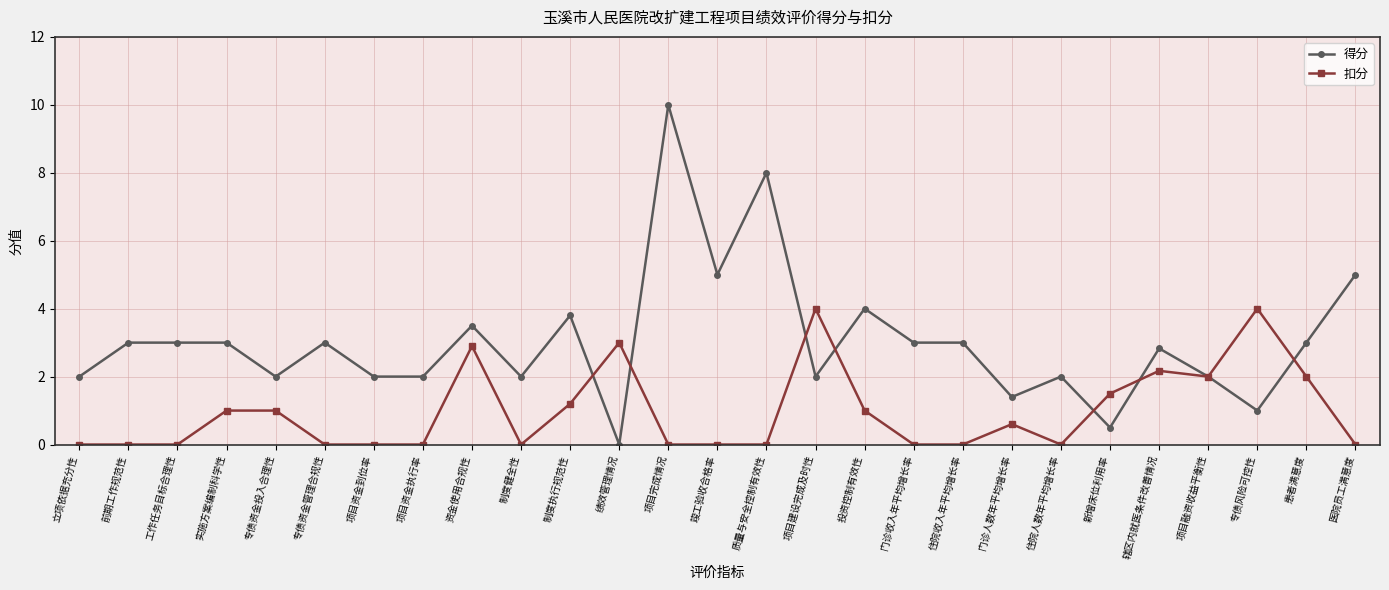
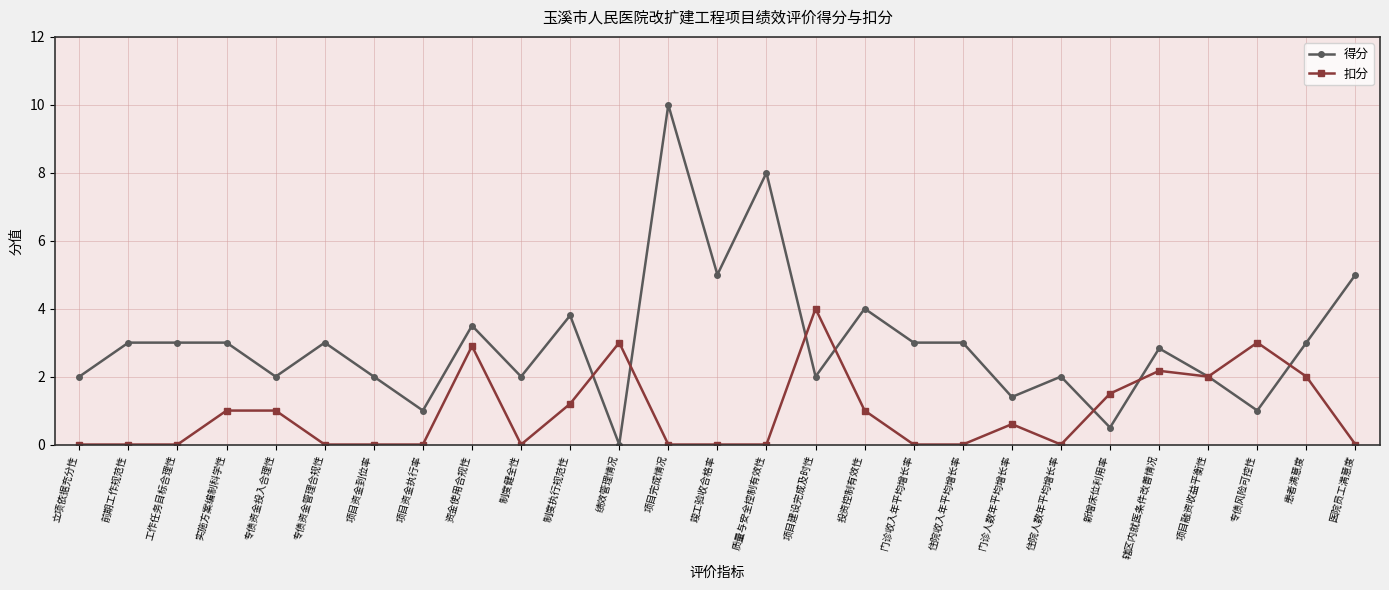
  {
    "得分": {
      "立项依据充分性": 2,
      "前期工作规范性": 3,
      "工作任务目标合理性": 3,
      "实施方案编制科学性": 3,
      "专债资金投入合理性": 2,
      "专债资金管理合规性": 3,
      "项目资金到位率": 2,
-     "项目资金执行率": 2,
+     "项目资金执行率": 1,
      "资金使用合规性": 3.5,
      "制度健全性": 2,
      "制度执行规范性": 3.8,
      "绩效管理情况": 0,
      "项目完成情况": 10,
      "竣工验收合格率": 5,
      "质量与安全控制有效性": 8,
      "项目建设完成及时性": 2,
      "投资控制有效性": 4,
      "门诊收入年平均增长率": 3,
      "住院收入年平均增长率": 3,
      "门诊人数年平均增长率": 1.4,
      "住院人数年平均增长率": 2,
      "新增床位利用率": 0.5,
      "辖区内就医条件改善情况": 2.8,
      "专债风险可控性": 1,
      "患者满意度": 3,
      "医院员工满意度": 5
    },
    "扣分": {
      "立项依据充分性": 0,
      "前期工作规范性": 0,
      "工作任务目标合理性": 0,
      "实施方案编制科学性": 1,
      "专债资金投入合理性": 1,
      "专债资金管理合规性": 0,
      "项目资金到位率": 0,
      "项目资金执行率": 0,
      "资金使用合规性": 2.9,
      "制度健全性": 0,
      "制度执行规范性": 1.2,
      "绩效管理情况": 3,
      "项目完成情况": 0,
      "竣工验收合格率": 0,
      "质量与安全控制有效性": 0,
      "项目建设完成及时性": 4,
      "投资控制有效性": 1,
      "门诊收入年平均增长率": 0,
      "住院收入年平均增长率": 0,
      "门诊人数年平均增长率": 0.6,
      "住院人数年平均增长率": 0,
      "新增床位利用率": 1.5,
      "辖区内就医条件改善情况": 2.2,
-     "专债风险可控性": 4,
+     "专债风险可控性": 3,
      "患者满意度": 2,
      "医院员工满意度": 0
    }
  }
